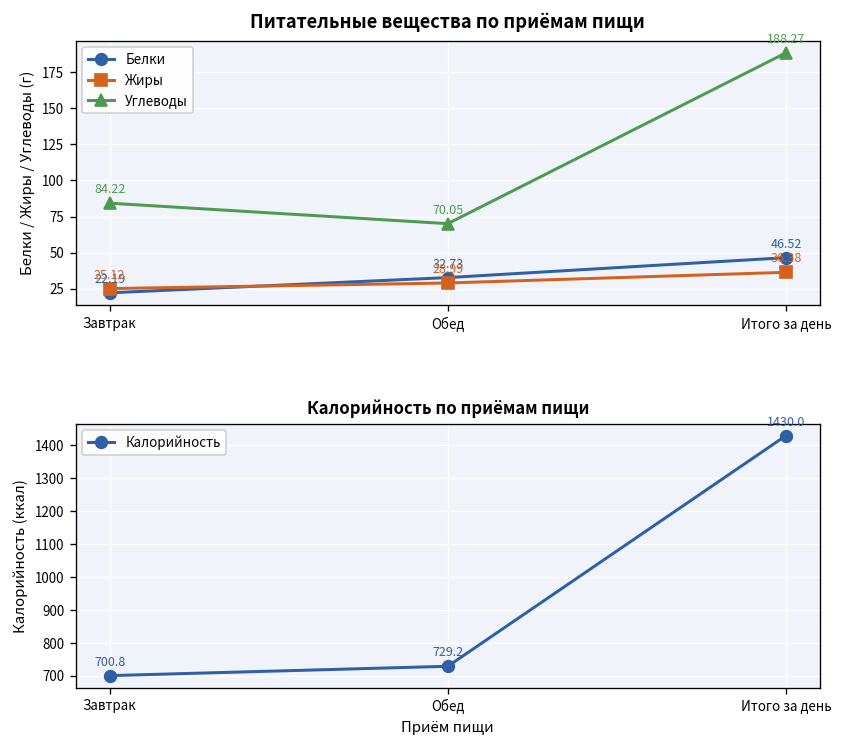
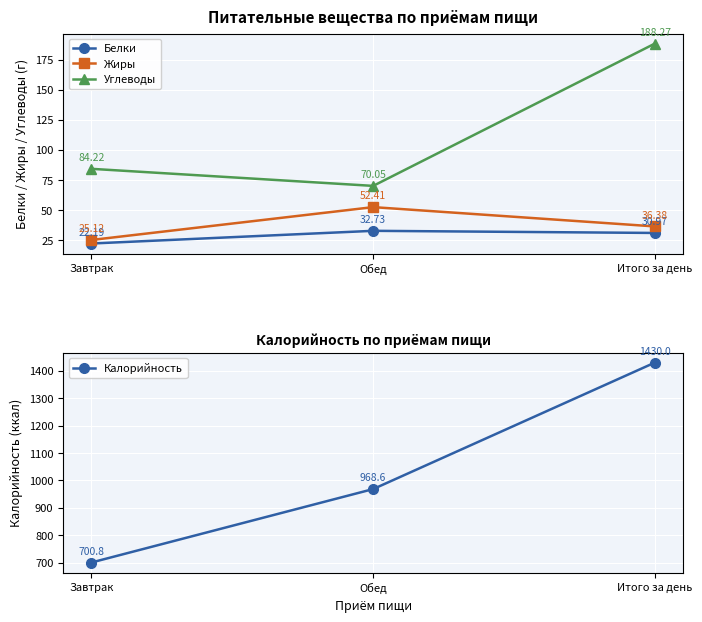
  {
    "Питательные вещества по приёмам пищи": {
      "Белки": {
        "Обед": 32.73,
-       "Итого за день": 46.52
+       "Итого за день": 30.97
      },
      "Жиры": {
-       "Обед": 28.99
+       "Обед": 52.41
      },
      "Углеводы": {
        "Завтрак": 84.22,
        "Обед": 70.05,
        "Итого за день": 188.27
      }
    },
    "Калорийность по приёмам пищи": {
      "Завтрак": 700.8,
-     "Обед": 729.2,
+     "Обед": 968.6,
      "Итого за день": 1430.0
    }
  }
